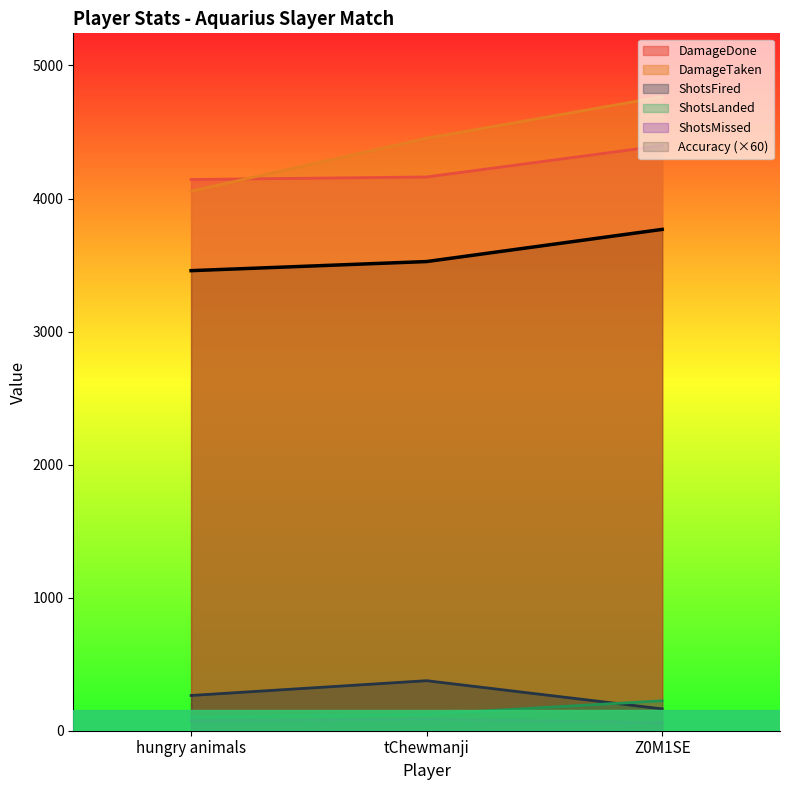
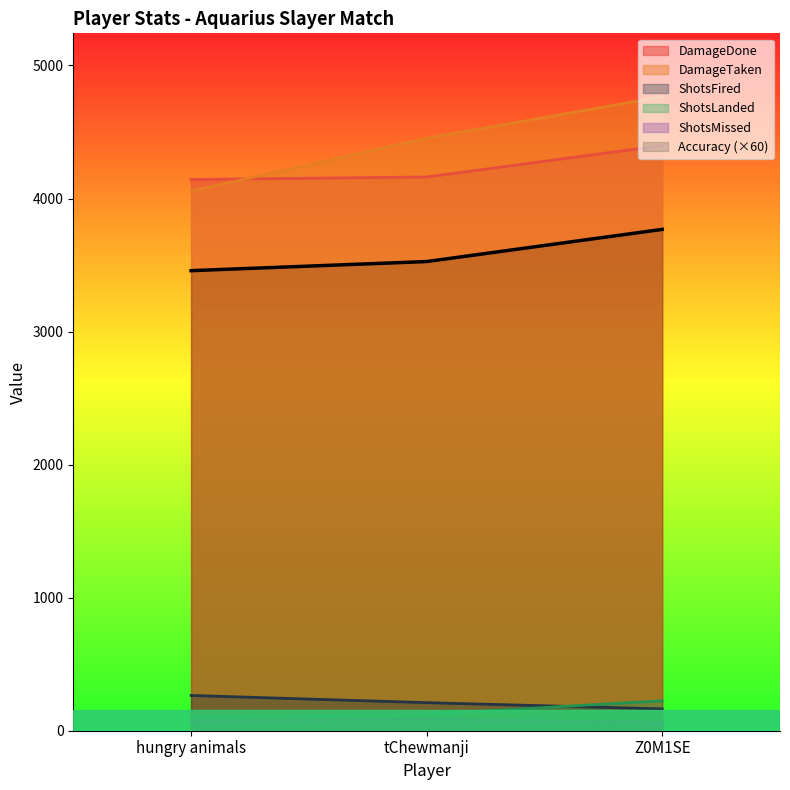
  {
    "ShotsFired": {
      "hungry animals": 270,
-     "tChewmanji": 380,
+     "tChewmanji": 210,
      "Z0M1SE": 160
    },
    "ShotsLanded": {
      "Z0M1SE": 230
    }
  }
